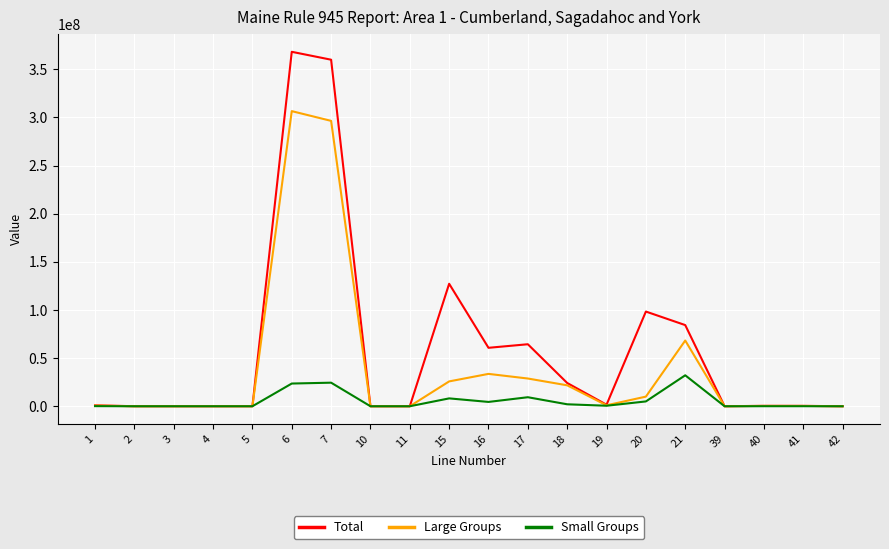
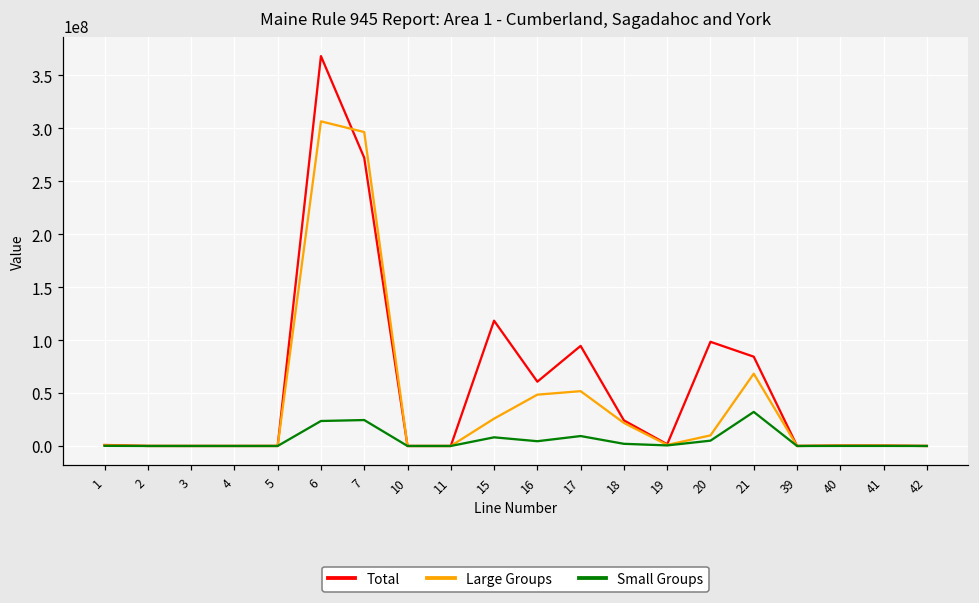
  {
    "Total": {
      "6": 370000000,
-     "7": 360000000,
-     "15": 130000000,
+     "7": 270000000,
+     "15": 120000000,
      "16": 60000000,
-     "17": 60000000,
+     "17": 90000000,
      "20": 100000000,
      "21": 80000000
    },
    "Large Groups": {
      "6": 310000000,
      "7": 300000000,
      "15": 30000000,
-     "16": 30000000,
-     "17": 30000000,
+     "16": 50000000,
+     "17": 50000000,
      "20": 10000000,
      "21": 70000000
    },
    "Small Groups": {
      "6": 20000000,
      "7": 20000000,
      "15": 10000000,
      "16": 0,
      "17": 10000000,
      "18": 0,
      "20": 10000000,
      "21": 30000000
    }
  }
